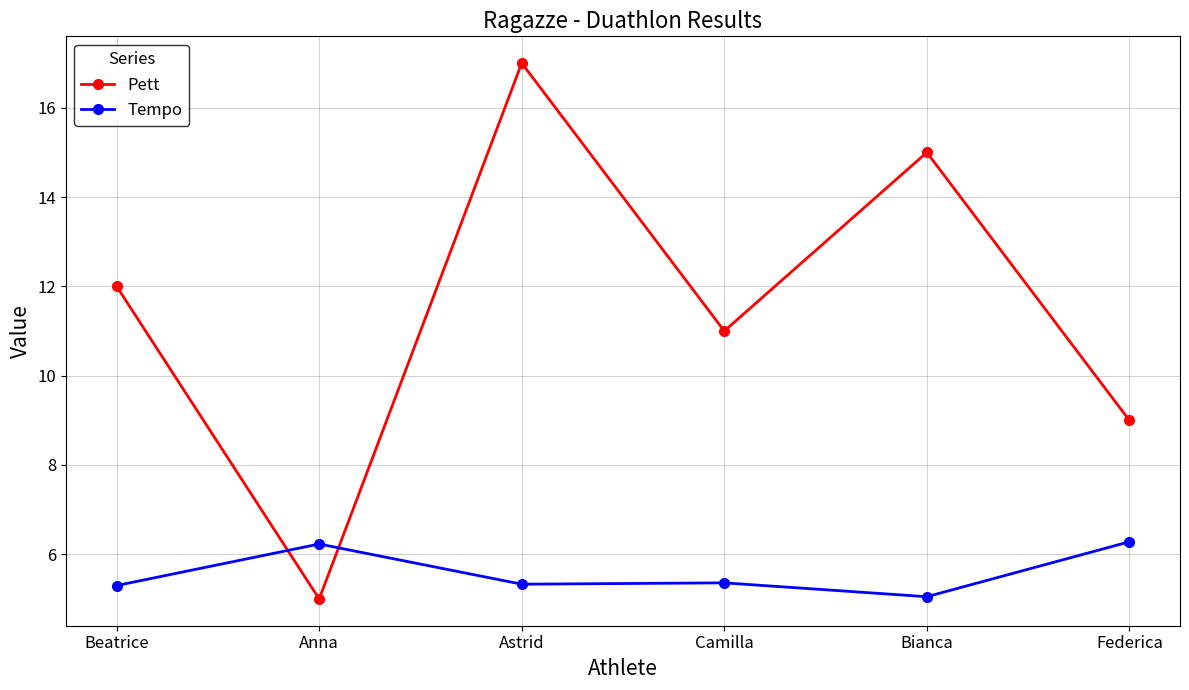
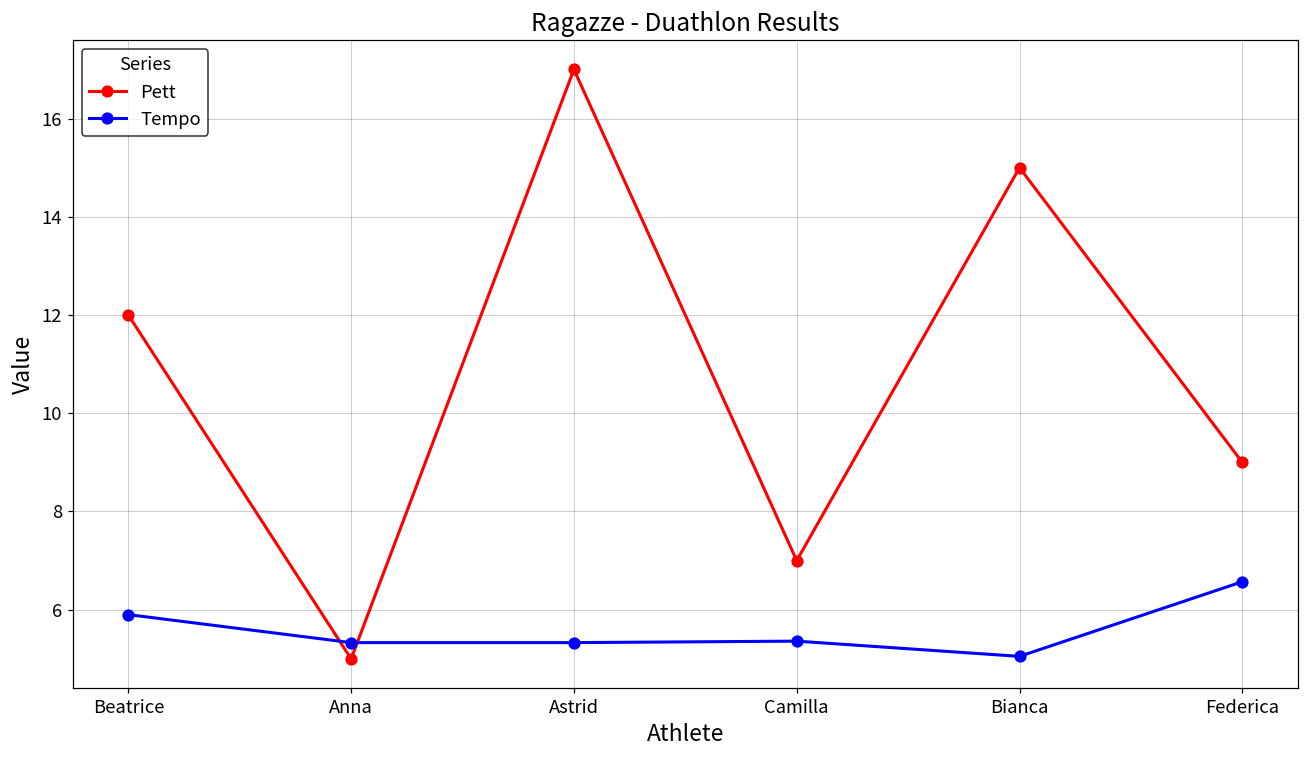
  {
    "Pett": {
      "Beatrice": 12,
      "Anna": 5,
      "Astrid": 17,
-     "Camilla": 11,
+     "Camilla": 7,
      "Bianca": 15,
      "Federica": 9
    },
    "Tempo": {
-     "Beatrice": 5.3,
-     "Anna": 6.2,
+     "Beatrice": 5.9,
+     "Anna": 5.3,
      "Astrid": 5.3,
      "Camilla": 5.4,
      "Bianca": 5.1,
-     "Federica": 6.3
+     "Federica": 6.6
    }
  }
